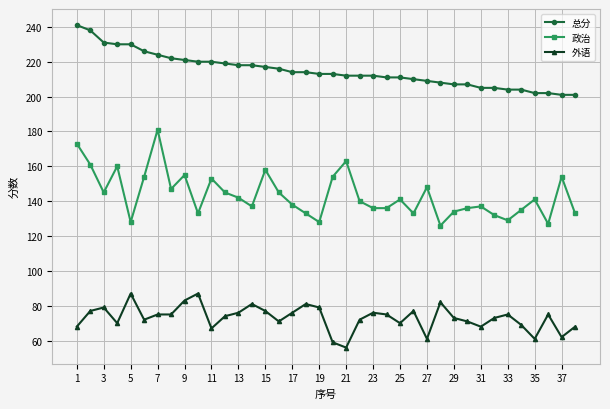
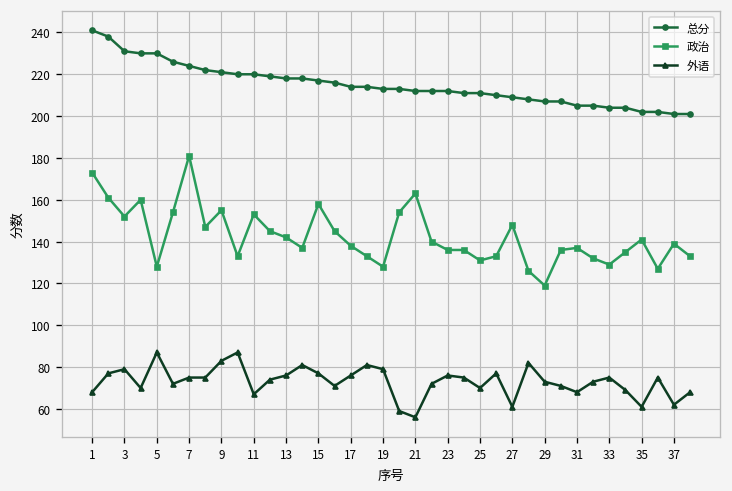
  {
    "政治": {
      "1": 173,
-     "3": 145,
+     "3": 152,
      "5": 128,
      "7": 181,
      "9": 155,
      "11": 153,
      "13": 142,
      "15": 158,
      "17": 138,
      "19": 128,
      "21": 163,
      "23": 136,
-     "25": 141,
+     "25": 131,
      "27": 148,
-     "29": 134,
+     "29": 119,
      "31": 137,
      "33": 129,
      "35": 141,
-     "37": 154
+     "37": 139
    }
  }
